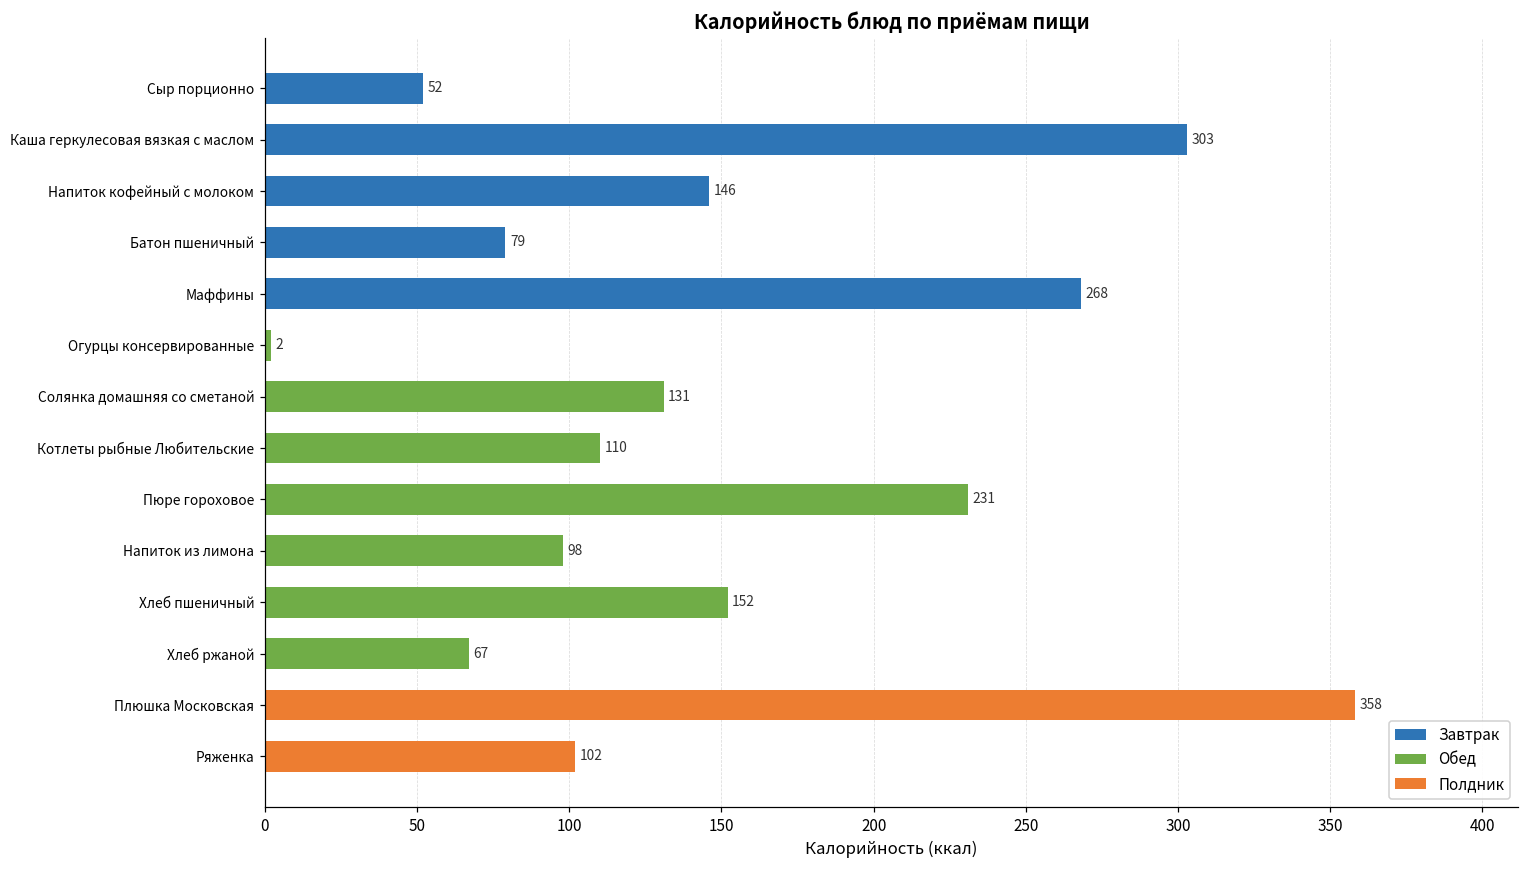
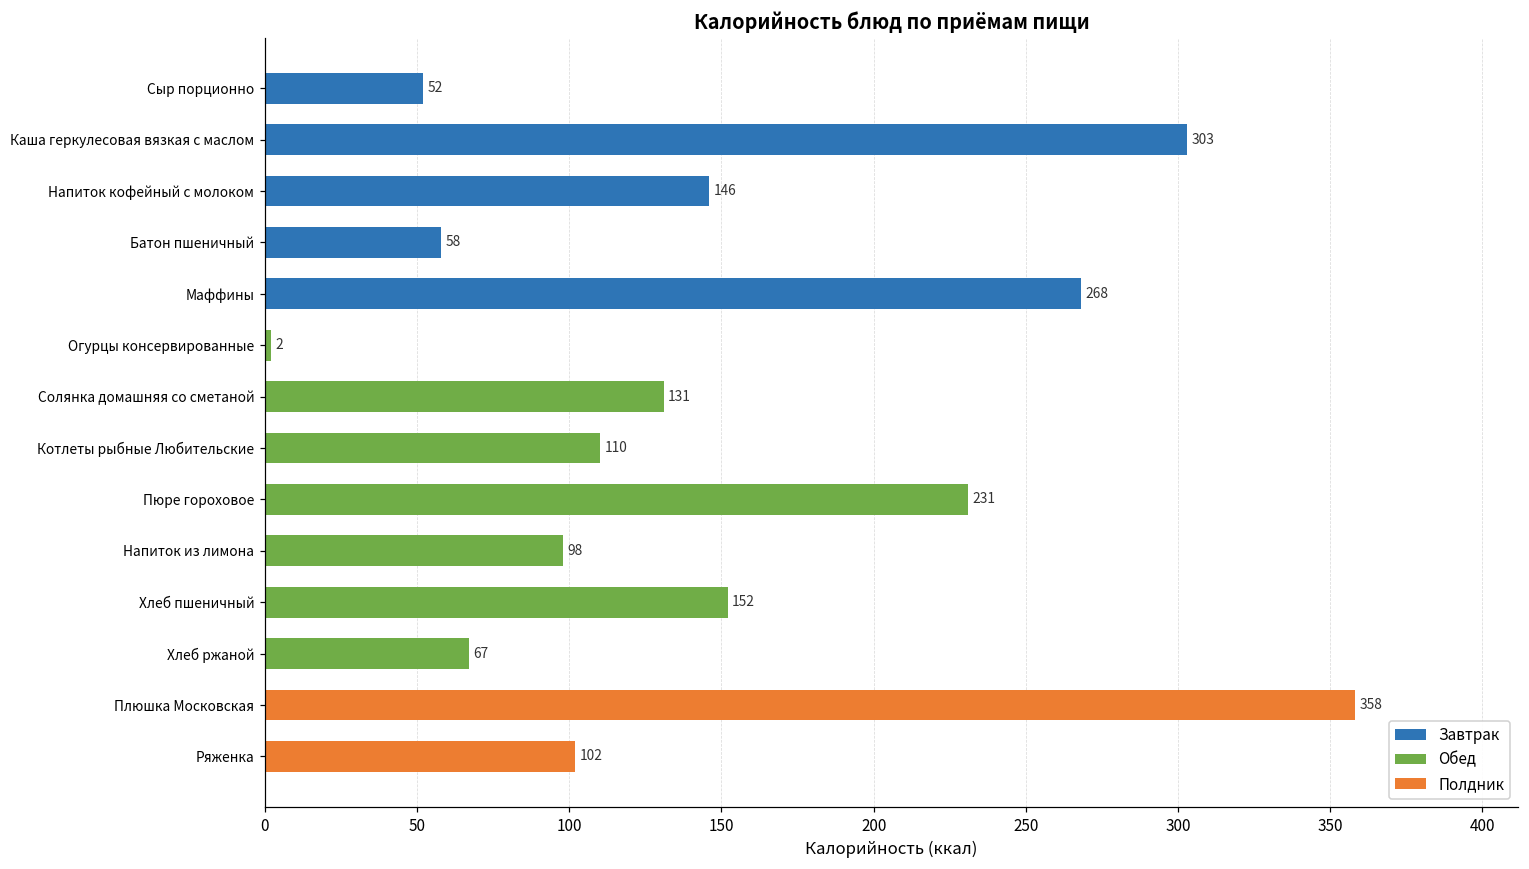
  {
    "Завтрак": {
      "Сыр порционно": 52,
      "Каша геркулесовая вязкая с маслом": 303,
      "Напиток кофейный с молоком": 146,
-     "Батон пшеничный": 79,
+     "Батон пшеничный": 58,
      "Маффины": 268
    },
    "Обед": {
      "Огурцы консервированные": 2,
      "Солянка домашняя со сметаной": 131,
      "Котлеты рыбные Любительские": 110,
      "Пюре гороховое": 231,
      "Напиток из лимона": 98,
      "Хлеб пшеничный": 152,
      "Хлеб ржаной": 67
    },
    "Полдник": {
      "Плюшка Московская": 358,
      "Ряженка": 102
    }
  }
